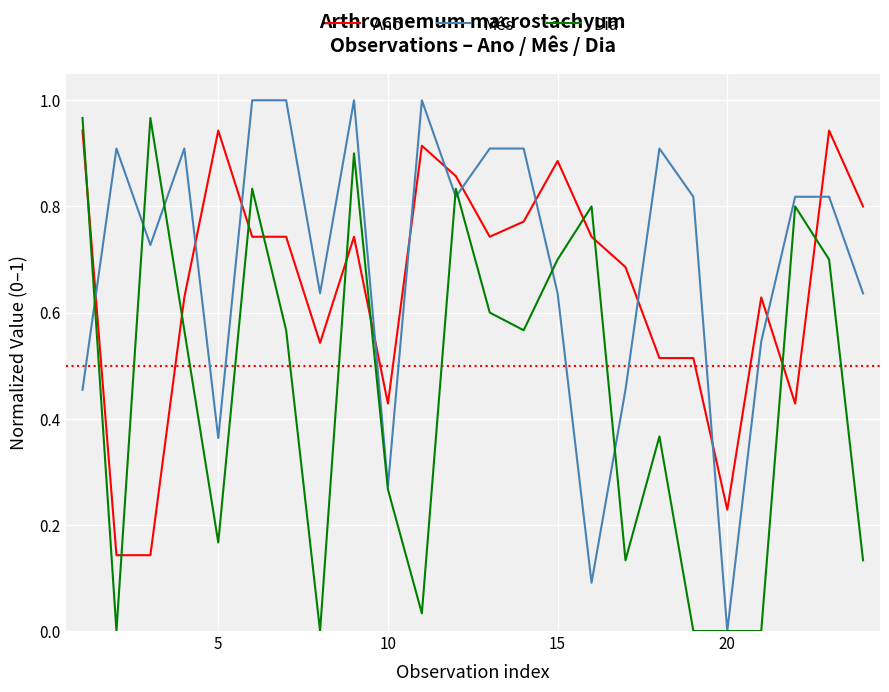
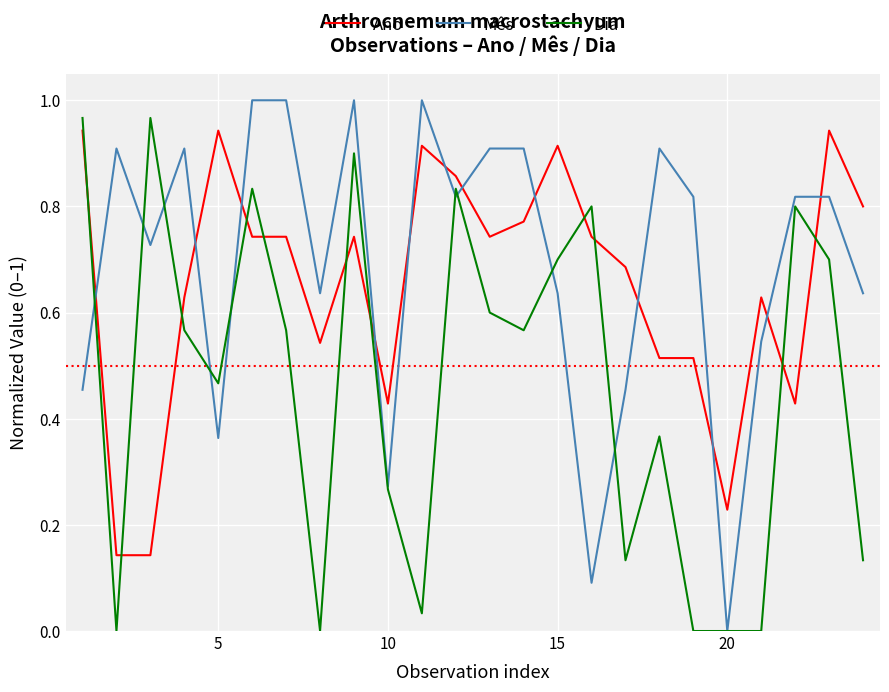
  {
    "Ano": {
      "5": 0.94,
      "10": 0.43,
-     "15": 0.89,
+     "15": 0.91,
      "20": 0.23
    },
    "Mês": {
      "5": 0.36,
      "10": 0.27,
      "15": 0.64
    },
    "Dia": {
-     "5": 0.17,
+     "5": 0.47,
      "10": 0.27,
      "15": 0.70
    }
  }
